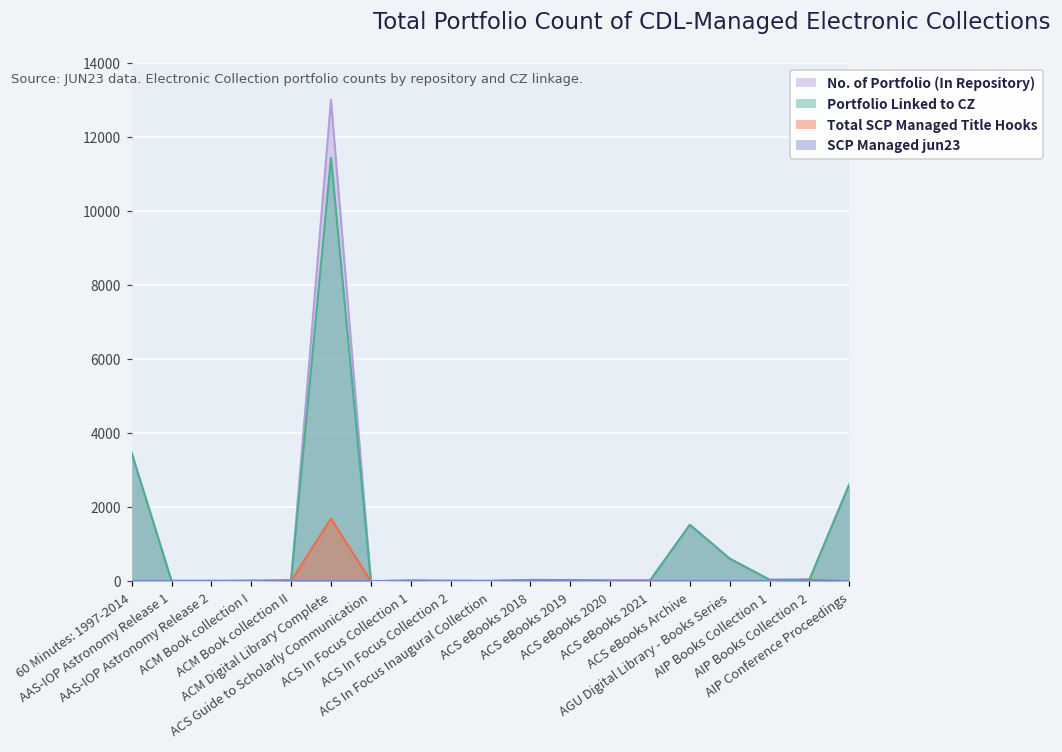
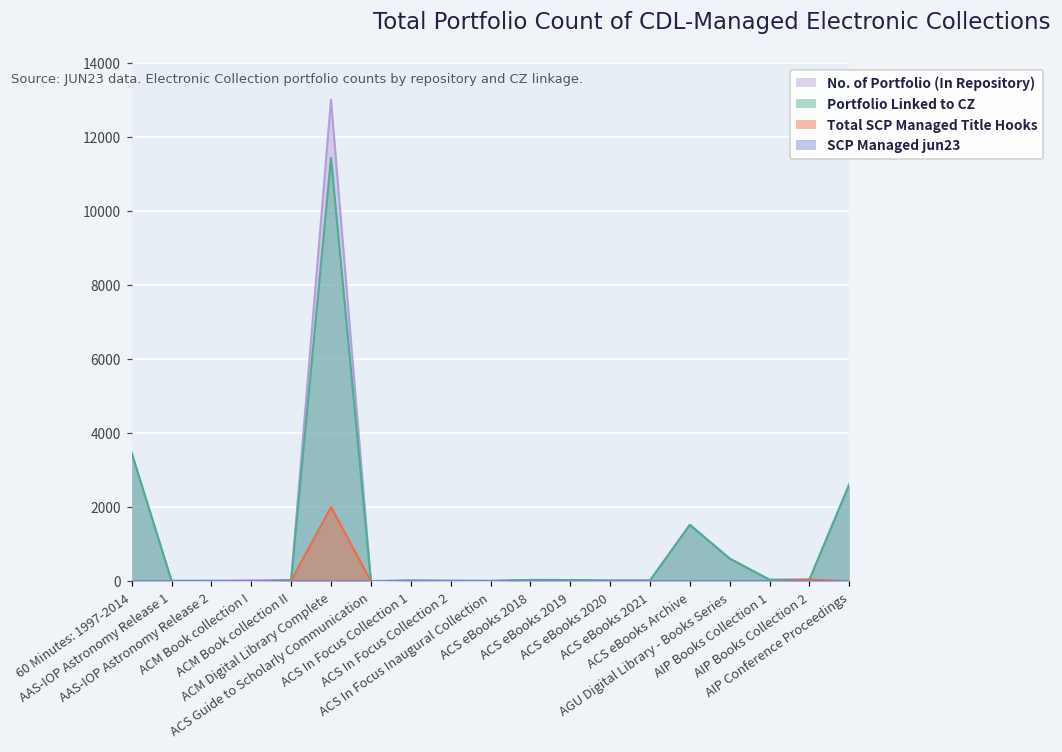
  {
    "Total SCP Managed Title Hooks": {
-     "ACM Digital Library Complete": 1700
+     "ACM Digital Library Complete": 2000
    }
  }
